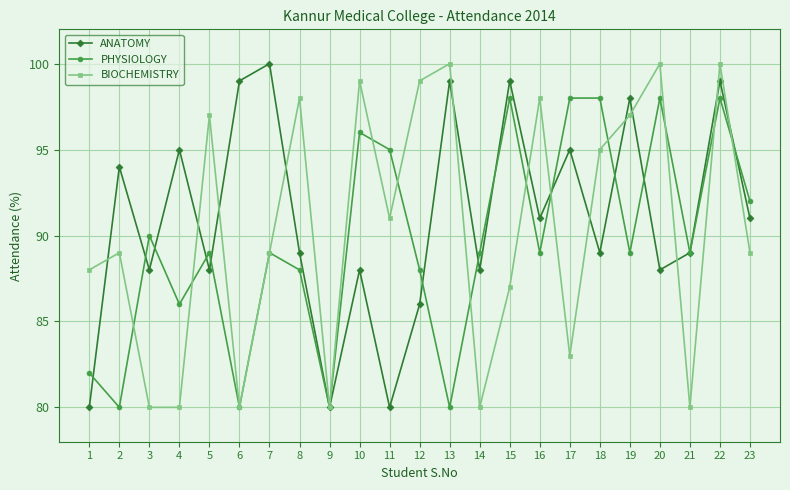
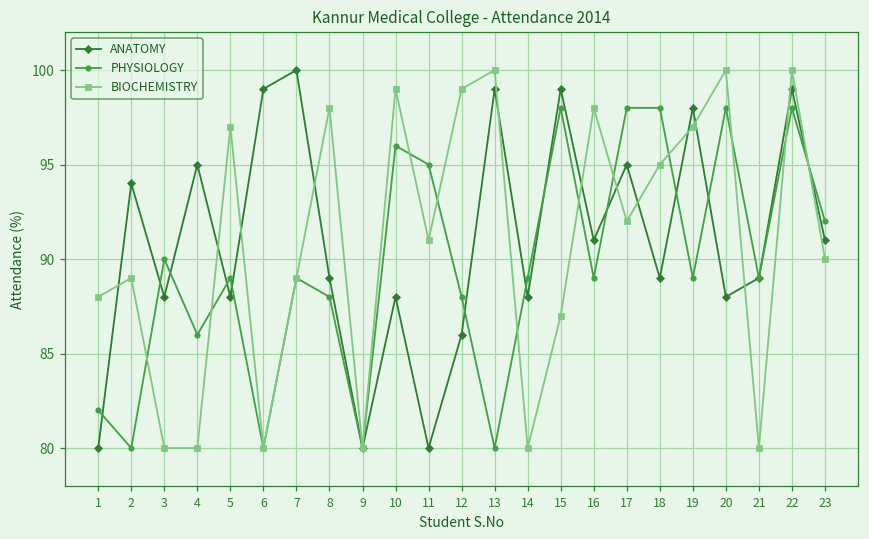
  {
    "BIOCHEMISTRY": {
      "1": 88,
      "2": 89,
      "3": 80,
      "4": 80,
      "5": 97,
      "8": 98,
      "10": 99,
      "11": 91,
      "12": 99,
      "13": 100,
      "14": 80,
      "15": 87,
      "16": 98,
-     "17": 83,
+     "17": 92,
      "18": 95,
      "19": 97,
      "20": 100,
      "21": 80,
      "22": 100,
-     "23": 89
+     "23": 90
    }
  }
